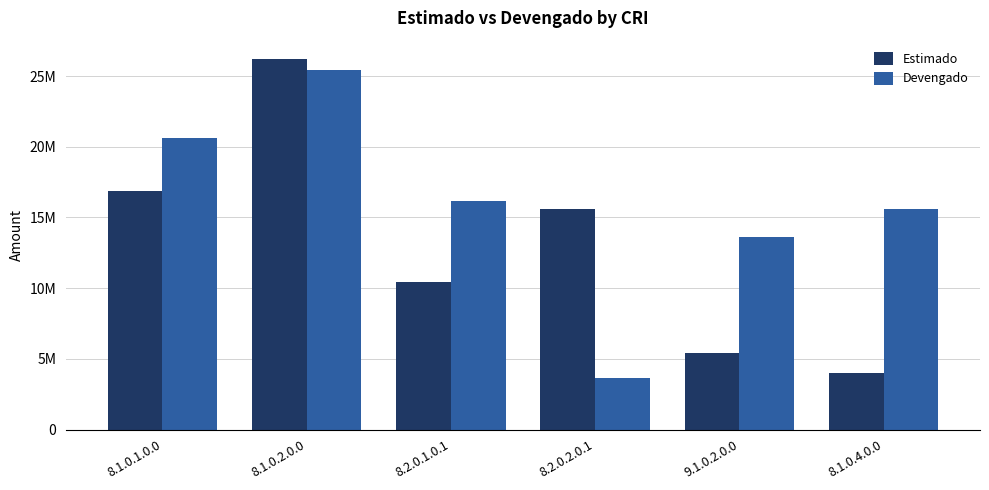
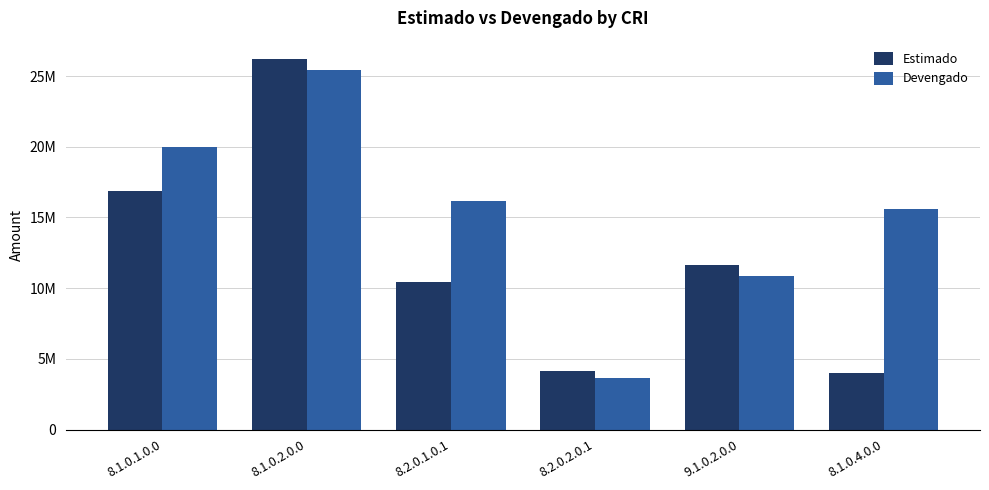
  {
    "Estimado": {
      "8.1.0.1.0.0": 16900000,
      "8.1.0.2.0.0": 26200000,
      "8.2.0.1.0.1": 10400000,
-     "8.2.0.2.0.1": 15600000,
-     "9.1.0.2.0.0": 5400000,
+     "8.2.0.2.0.1": 4100000,
+     "9.1.0.2.0.0": 11600000,
      "8.1.0.4.0.0": 4000000
    },
    "Devengado": {
-     "8.1.0.1.0.0": 20600000,
+     "8.1.0.1.0.0": 20000000,
      "8.1.0.2.0.0": 25400000,
      "8.2.0.1.0.1": 16100000,
      "8.2.0.2.0.1": 3600000,
-     "9.1.0.2.0.0": 13600000,
+     "9.1.0.2.0.0": 10900000,
      "8.1.0.4.0.0": 15600000
    }
  }
